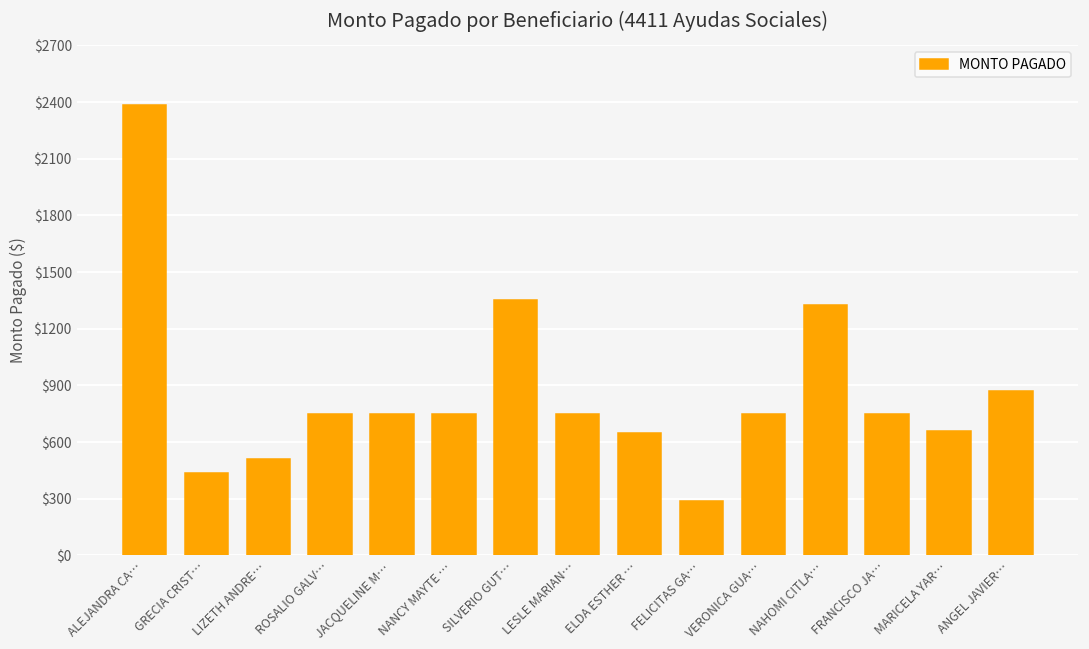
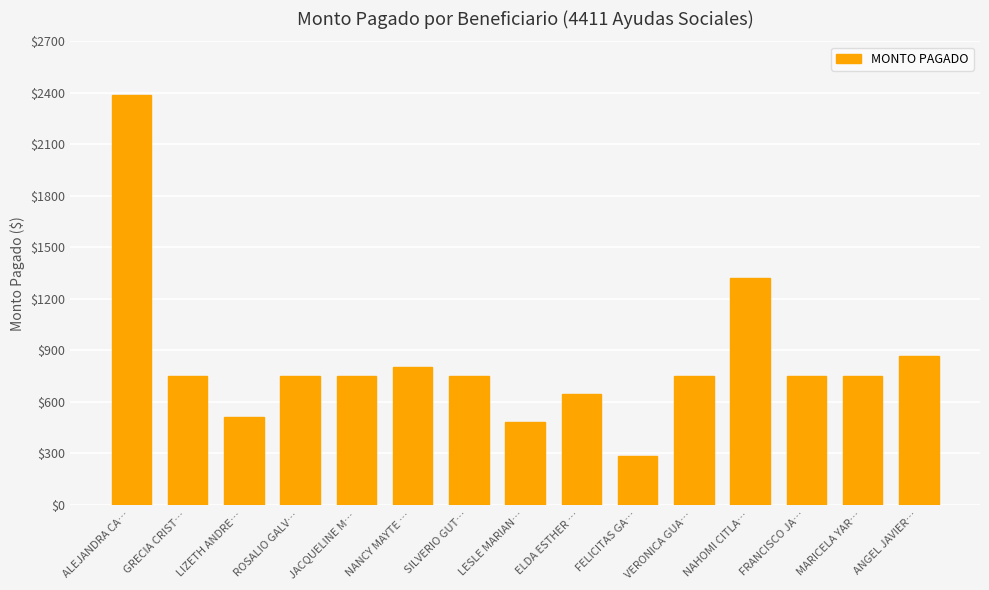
  {
    "ALEJANDRA CA…": "$2380",
-   "GRECIA CRIST…": "$440",
+   "GRECIA CRIST…": "$750",
    "LIZETH ANDRE…": "$510",
    "ROSALIO GALV…": "$750",
    "JACQUELINE M…": "$750",
-   "NANCY MAYTE …": "$750",
-   "SILVERIO GUT…": "$1350",
-   "LESLE MARIAN…": "$750",
+   "NANCY MAYTE …": "$810",
+   "SILVERIO GUT…": "$750",
+   "LESLE MARIAN…": "$480",
    "ELDA ESTHER …": "$650",
    "FELICITAS GA…": "$290",
    "VERONICA GUA…": "$750",
    "NAHOMI CITLA…": "$1320",
    "FRANCISCO JA…": "$750",
-   "MARICELA YAR…": "$660",
+   "MARICELA YAR…": "$750",
    "ANGEL JAVIER…": "$870"
  }
